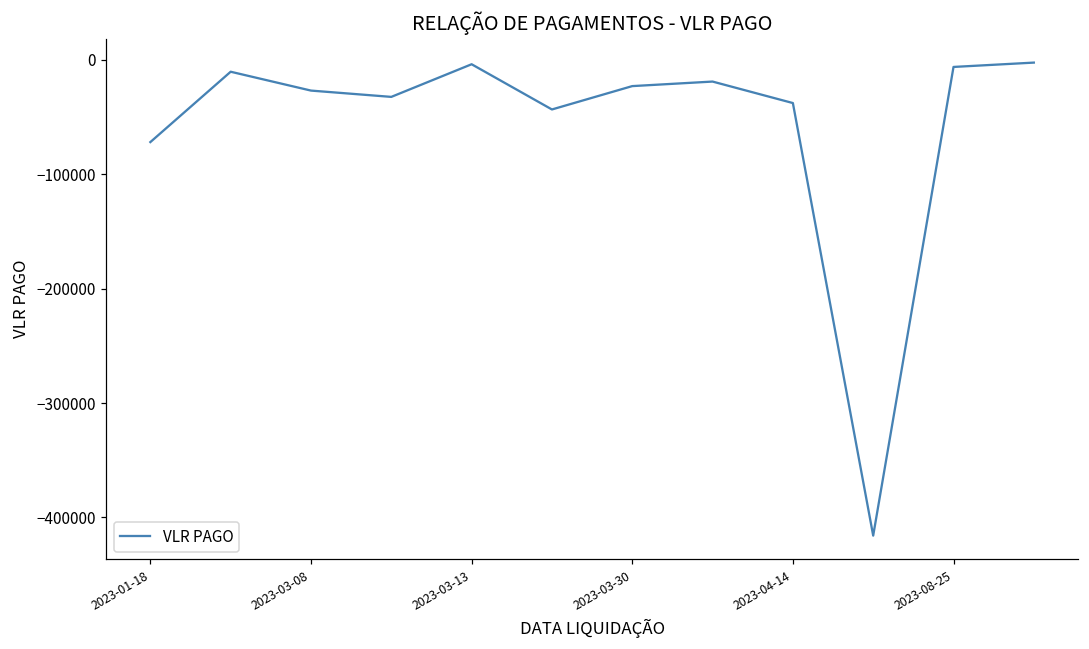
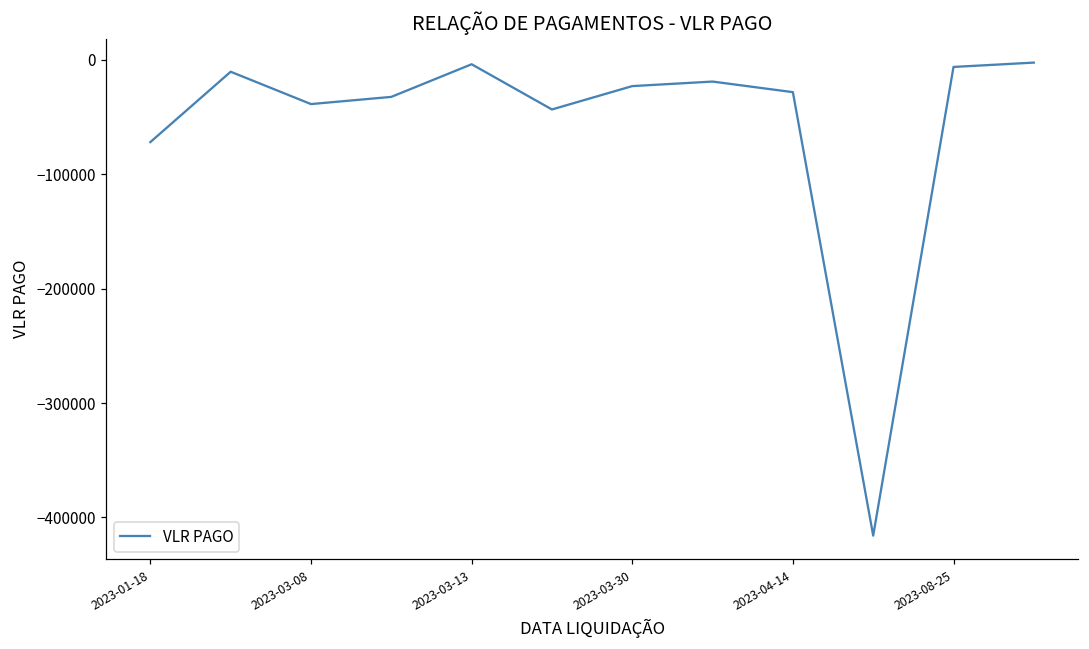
  {
    "2023-01-18": -72000,
-   "2023-03-08": -27000,
+   "2023-03-08": -39000,
    "2023-03-13": -4000,
    "2023-03-30": -23000,
-   "2023-04-14": -38000,
+   "2023-04-14": -28000,
    "2023-08-25": -6000
  }
